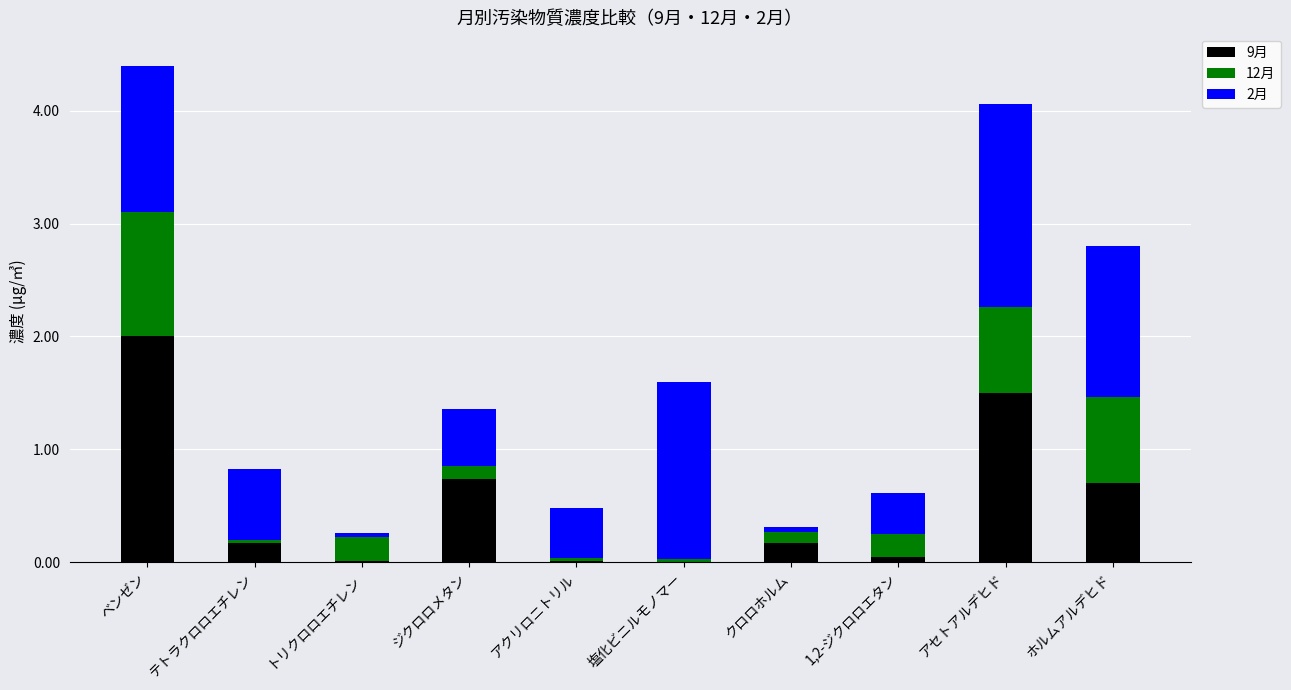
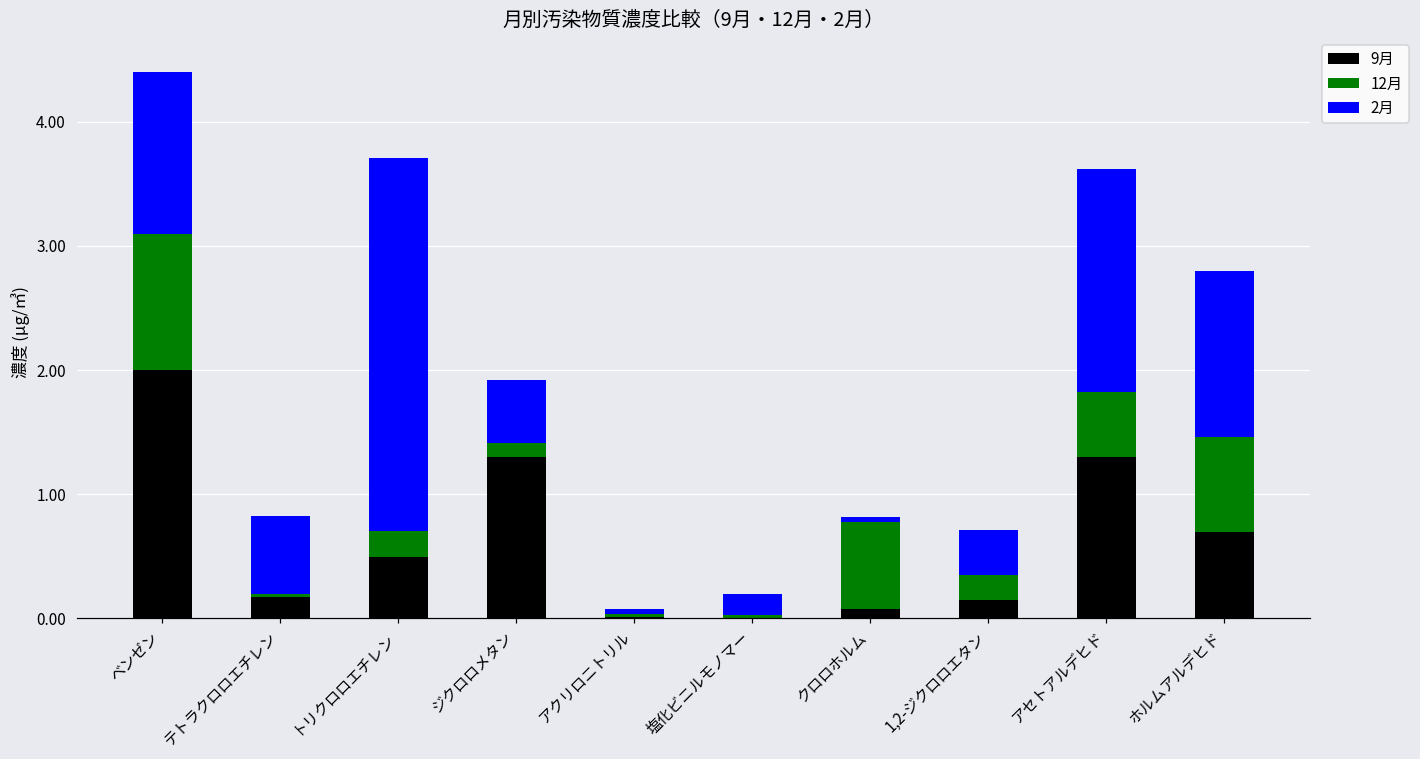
  {
    "9月": {
      "ベンゼン": 2.00,
      "テトラクロロエチレン": 0.17,
-     "トリクロロエチレン": 0.01,
-     "ジクロロメタン": 0.74,
-     "クロロホルム": 0.17,
-     "1,2-ジクロロエタン": 0.05,
-     "アセトアルデヒド": 1.5,
+     "トリクロロエチレン": 0.49,
+     "ジクロロメタン": 1.30,
+     "クロロホルム": 0.08,
+     "1,2-ジクロロエタン": 0.15,
+     "アセトアルデヒド": 1.3,
      "ホルムアルデヒド": 0.70
    },
    "12月": {
      "ベンゼン": 1.10,
      "テトラクロロエチレン": 0.03,
      "トリクロロエチレン": 0.21,
      "ジクロロメタン": 0.11,
      "塩化ビニルモノマー": 0.02,
-     "クロロホルム": 0.1,
+     "クロロホルム": 0.7,
      "1,2-ジクロロエタン": 0.20,
-     "アセトアルデヒド": 0.76,
+     "アセトアルデヒド": 0.52,
      "ホルムアルデヒド": 0.76
    },
    "2月": {
      "ベンゼン": 1.30,
      "テトラクロロエチレン": 0.62,
-     "トリクロロエチレン": 0.04,
+     "トリクロロエチレン": 3.00,
      "ジクロロメタン": 0.51,
-     "アクリロニトリル": 0.45,
-     "塩化ビニルモノマー": 1.57,
+     "アクリロニトリル": 0.04,
+     "塩化ビニルモノマー": 0.17,
      "クロロホルム": 0.04,
      "1,2-ジクロロエタン": 0.36,
      "アセトアルデヒド": 1.80,
      "ホルムアルデヒド": 1.34
    }
  }
